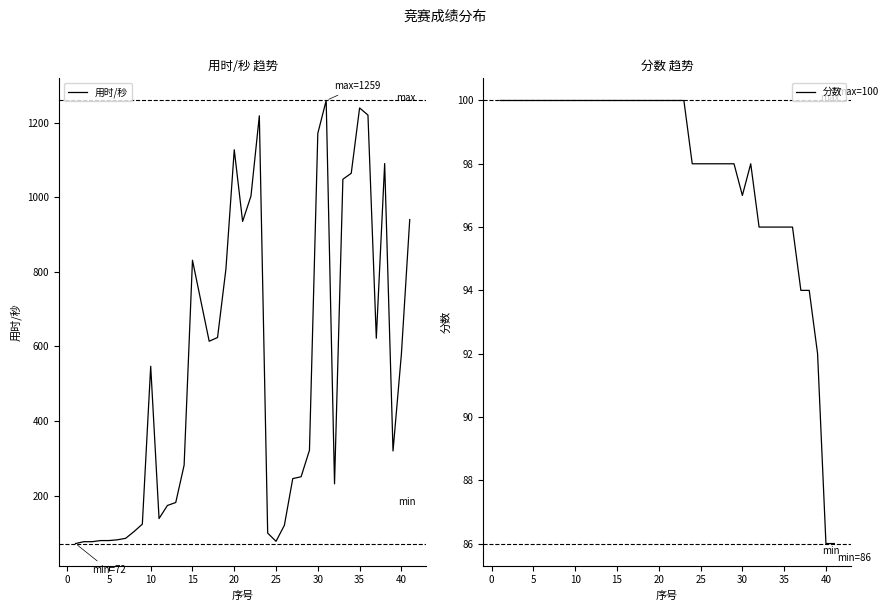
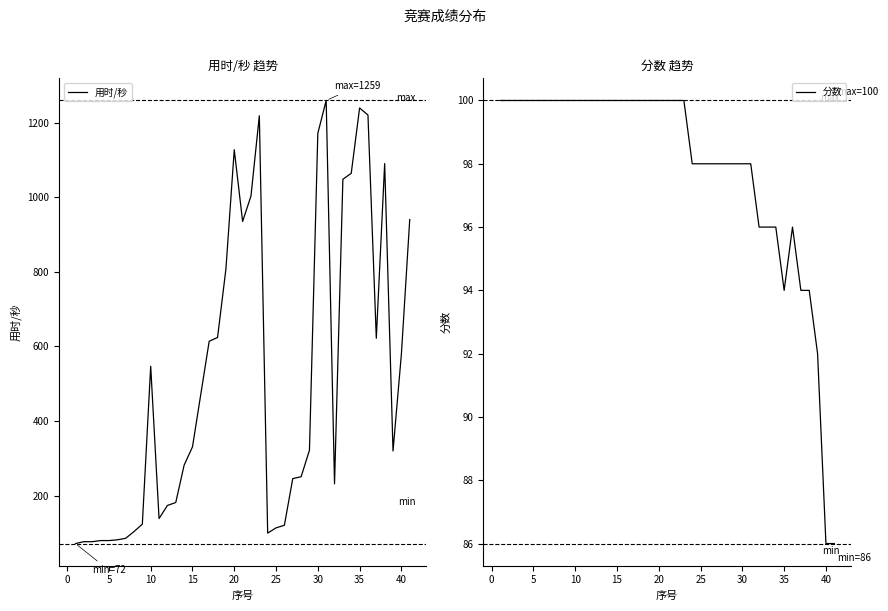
  {
    "用时/秒 趋势": {
      "5": 80,
      "10": 550,
-     "15": 830,
+     "15": 330,
      "20": 1130,
-     "25": 80,
+     "25": 110,
      "30": 1170,
      "35": 1240,
      "40": 580
    },
    "分数 趋势": {
      "5": 100,
      "10": 100,
      "15": 100,
      "20": 100,
      "25": 98,
-     "30": 97,
-     "35": 96
+     "30": 98,
+     "35": 94
    }
  }
